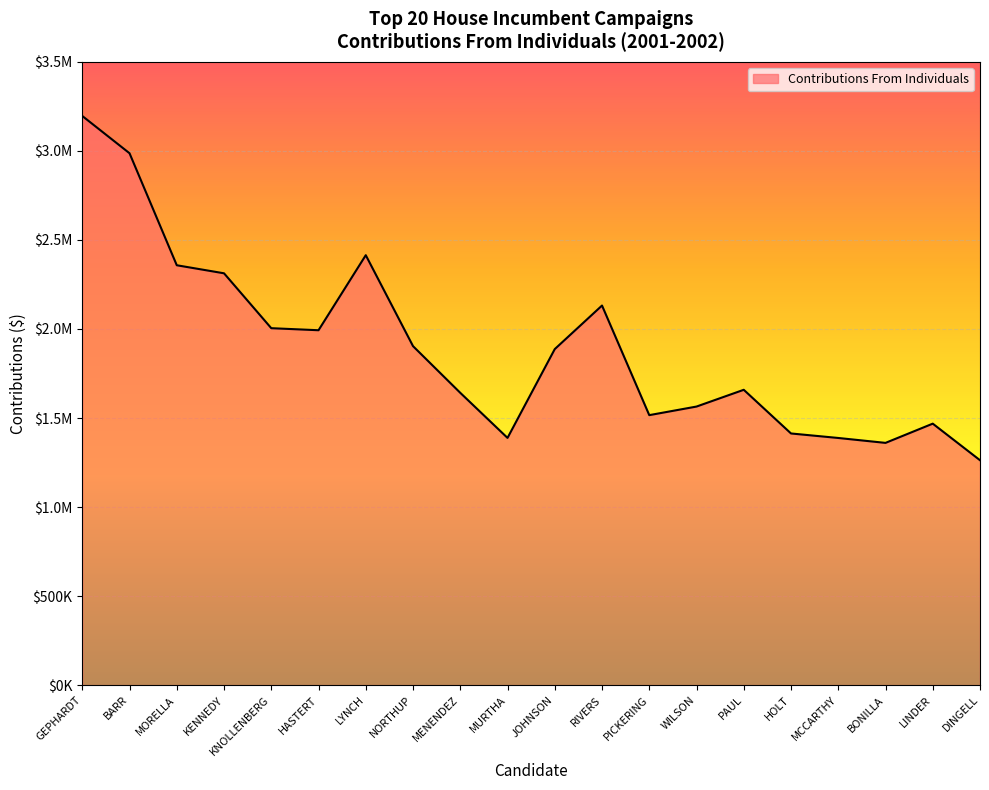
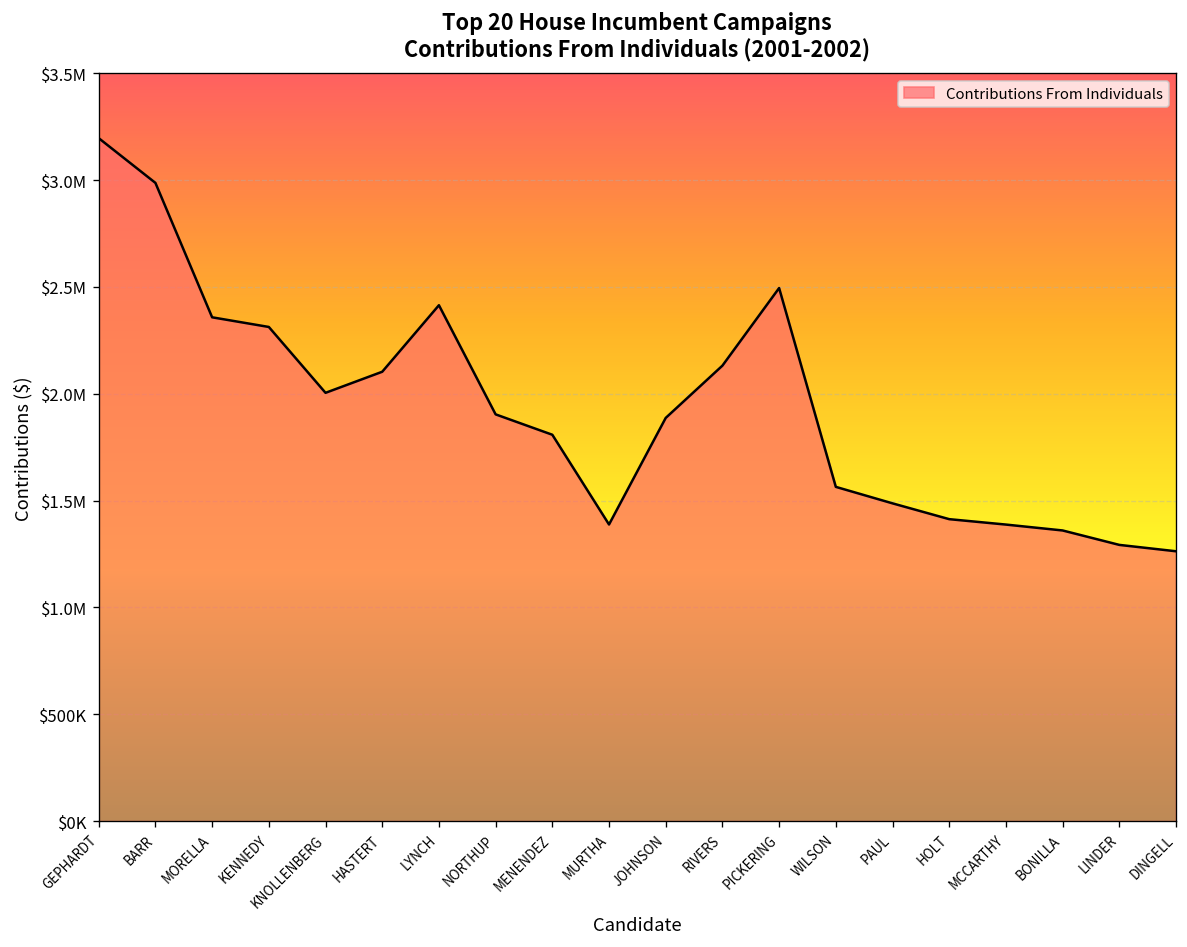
  {
    "GEPHARDT": "$3200000",
    "BARR": "$2990000",
    "MORELLA": "$2360000",
    "KENNEDY": "$2310000",
    "KNOLLENBERG": "$2000000",
-   "HASTERT": "$1990000",
+   "HASTERT": "$2100000",
    "LYNCH": "$2410000",
    "NORTHUP": "$1900000",
-   "MENENDEZ": "$1640000",
+   "MENENDEZ": "$1810000",
    "MURTHA": "$1390000",
    "JOHNSON": "$1890000",
    "RIVERS": "$2130000",
-   "PICKERING": "$1520000",
+   "PICKERING": "$2490000",
    "WILSON": "$1560000",
-   "PAUL": "$1660000",
+   "PAUL": "$1490000",
    "HOLT": "$1410000",
    "MCCARTHY": "$1390000",
    "BONILLA": "$1360000",
-   "LINDER": "$1470000",
+   "LINDER": "$1290000",
    "DINGELL": "$1260000"
  }
